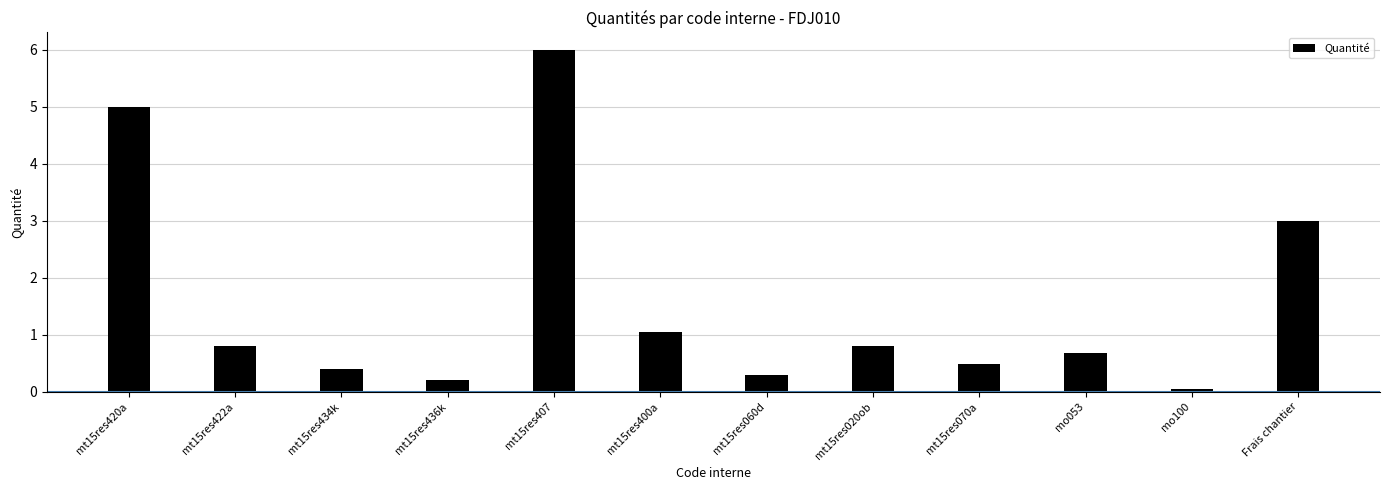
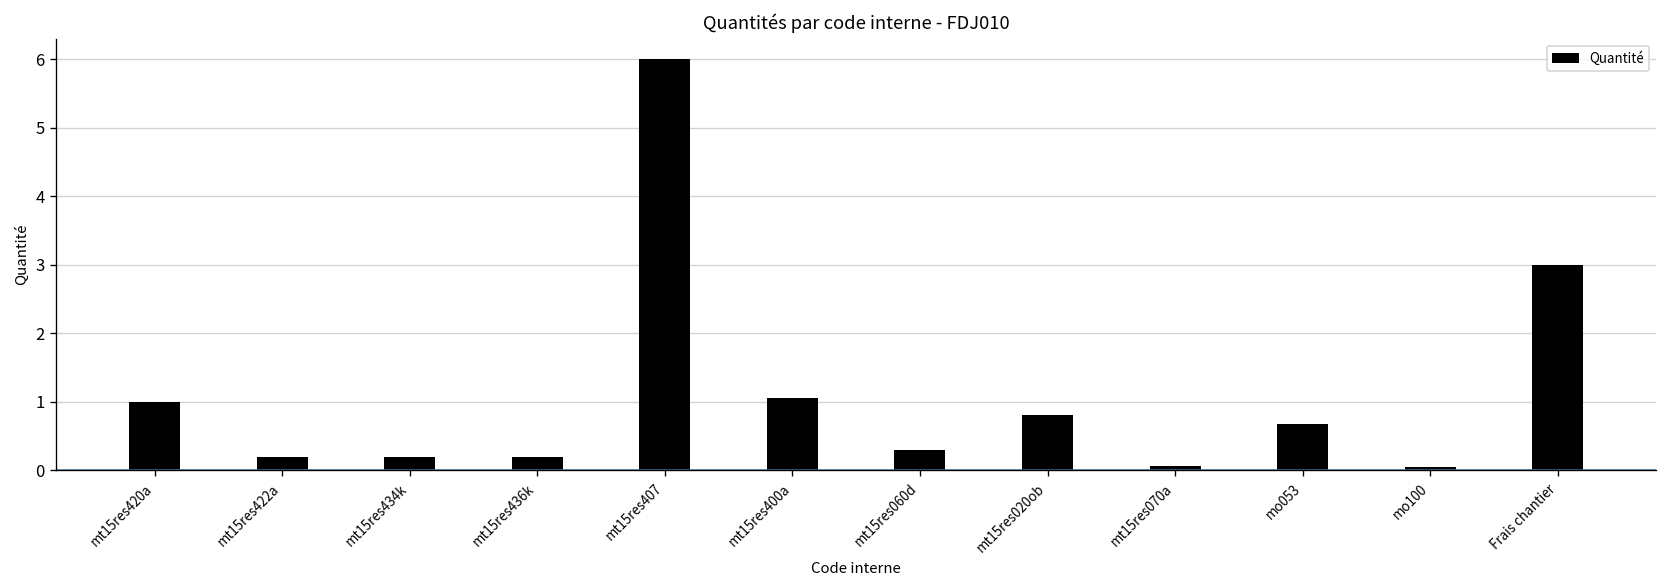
  {
-   "mt15res420a": 5,
-   "mt15res422a": 0.8,
-   "mt15res434k": 0.4,
+   "mt15res420a": 1,
+   "mt15res422a": 0.2,
+   "mt15res434k": 0.2,
    "mt15res436k": 0.2,
    "mt15res407": 6.0,
    "mt15res400a": 1.1,
    "mt15res060d": 0.3,
    "mt15res020ob": 0.8,
-   "mt15res070a": 0.5,
+   "mt15res070a": 0.1,
    "mo053": 0.7,
    "mo100": 0.0,
    "Frais chantier": 3.0
  }
